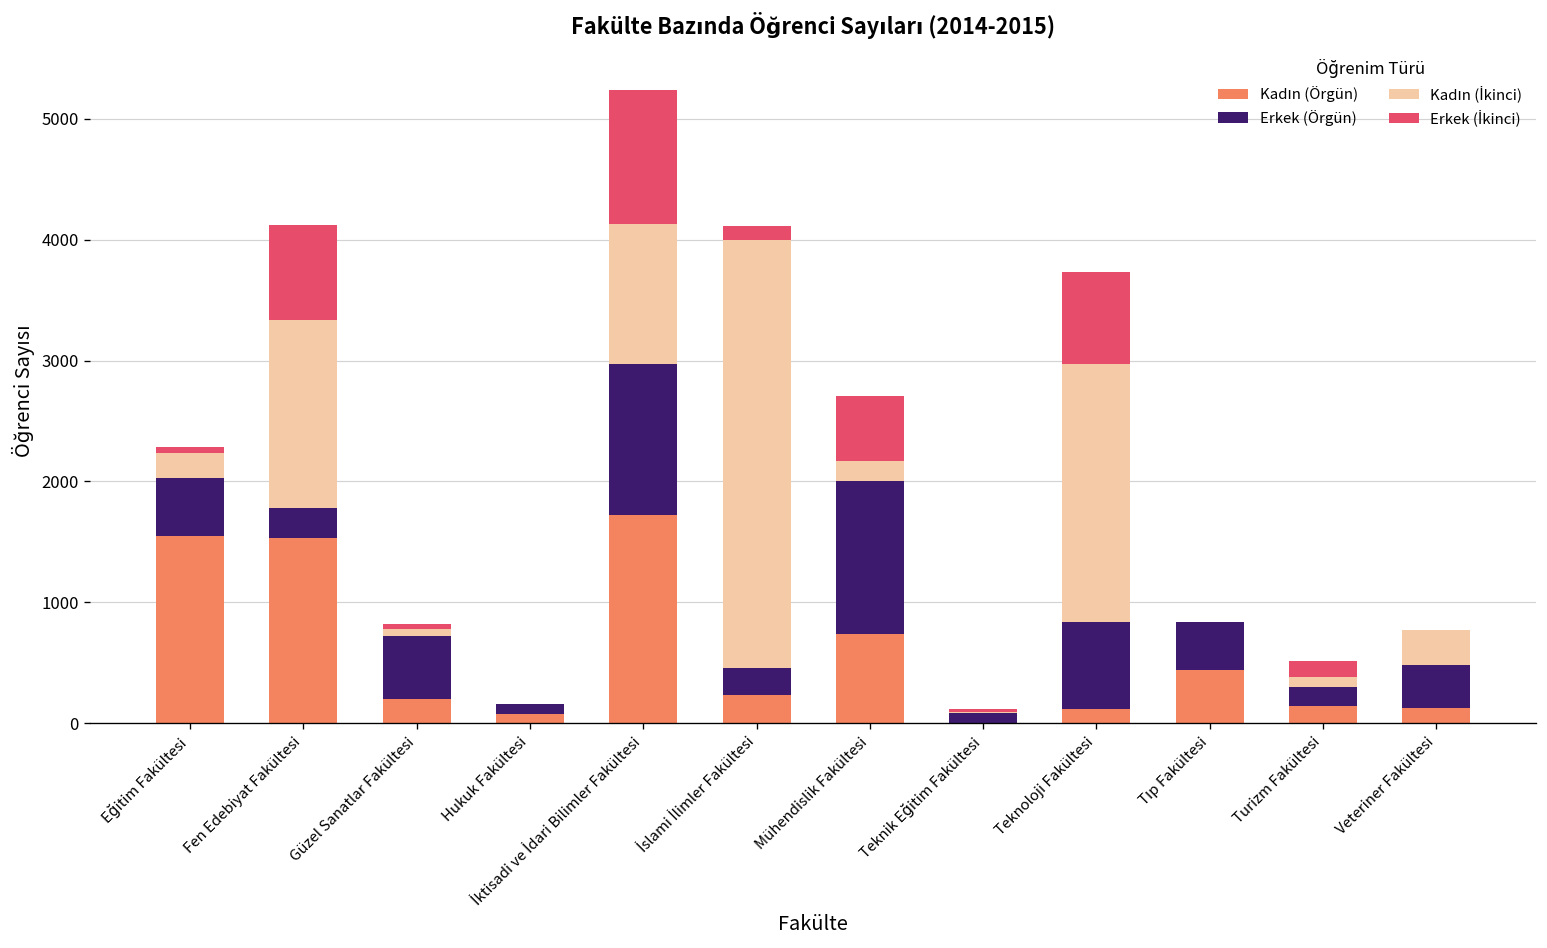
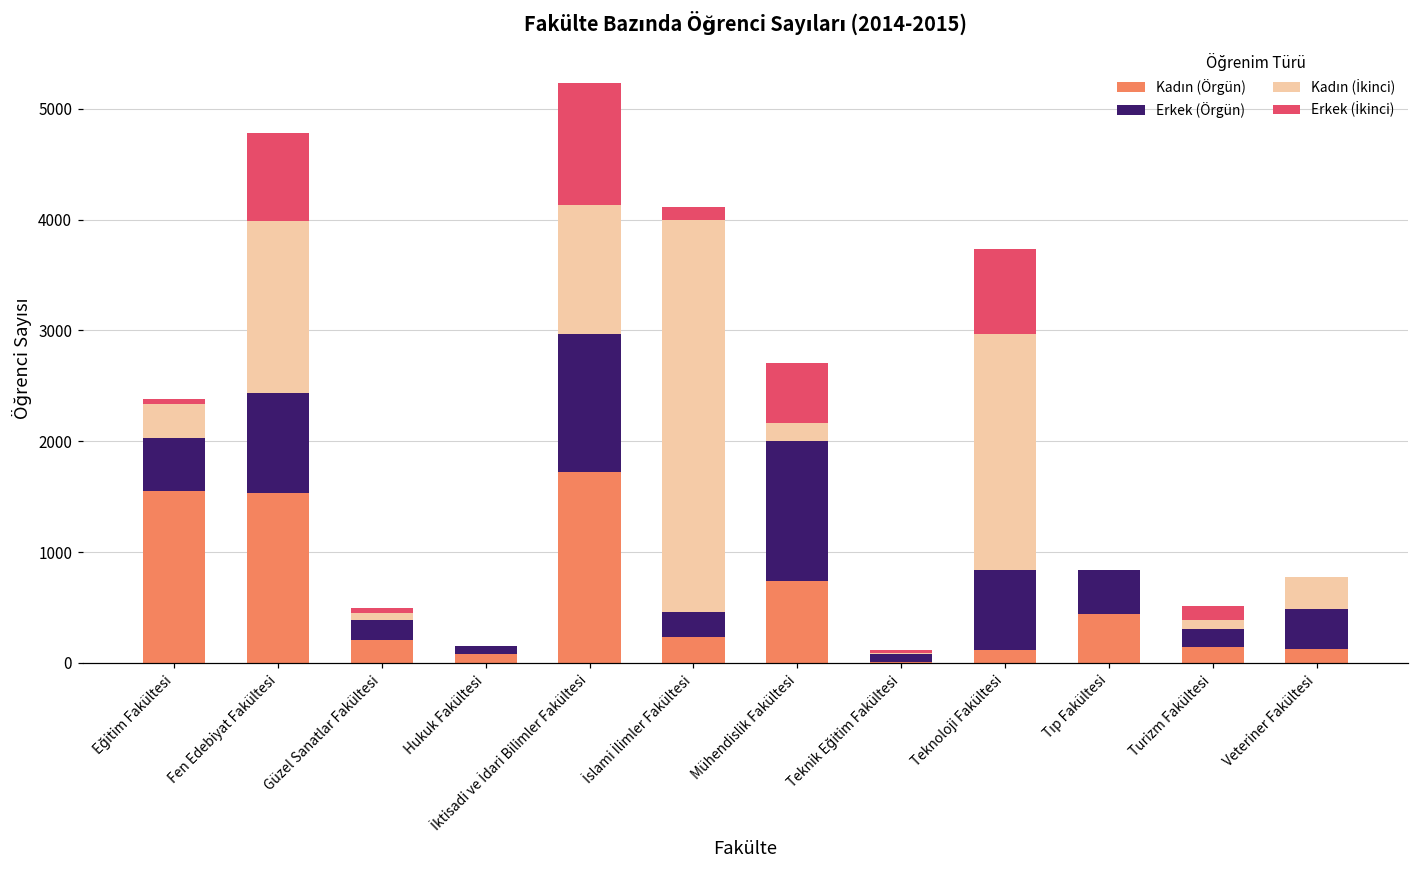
  {
    "Erkek (Örgün)": {
      "Eğitim Fakültesi": 480,
-     "Fen Edebiyat Fakültesi": 250,
-     "Güzel Sanatlar Fakültesi": 520,
+     "Fen Edebiyat Fakültesi": 900,
+     "Güzel Sanatlar Fakültesi": 190,
      "Hukuk Fakültesi": 80,
      "İktisadi ve İdari Bilimler Fakültesi": 1250,
      "İslami İlimler Fakültesi": 230,
      "Mühendislik Fakültesi": 1270,
      "Teknik Eğitim Fakültesi": 80,
      "Teknoloji Fakültesi": 720,
      "Tıp Fakültesi": 400,
      "Turizm Fakültesi": 160,
      "Veteriner Fakültesi": 350
    },
    "Kadın (İkinci)": {
-     "Eğitim Fakültesi": 200,
+     "Eğitim Fakültesi": 310,
      "Fen Edebiyat Fakültesi": 1550,
      "Güzel Sanatlar Fakültesi": 60,
      "Hukuk Fakültesi": 0,
      "İktisadi ve İdari Bilimler Fakültesi": 1160,
      "İslami İlimler Fakültesi": 3540,
      "Mühendislik Fakültesi": 160,
      "Teknoloji Fakültesi": 2140,
      "Tıp Fakültesi": 0,
      "Turizm Fakültesi": 80,
      "Veteriner Fakültesi": 290
    }
  }
